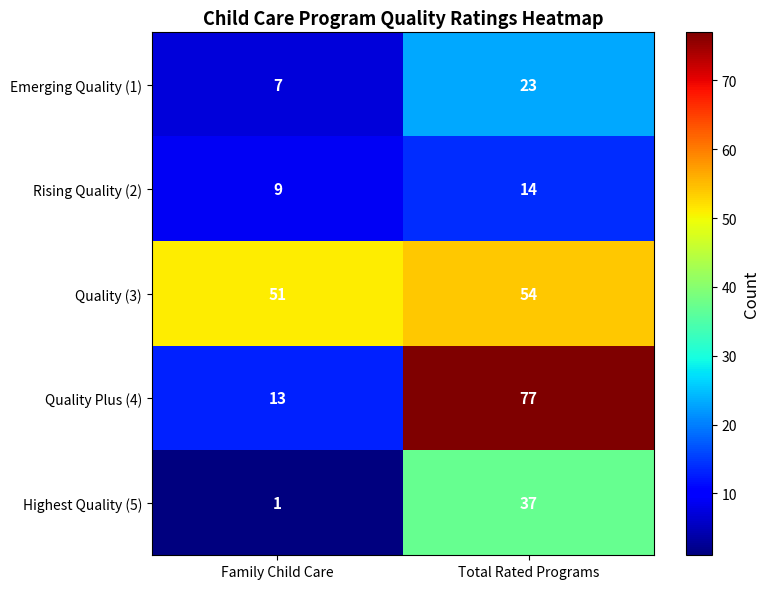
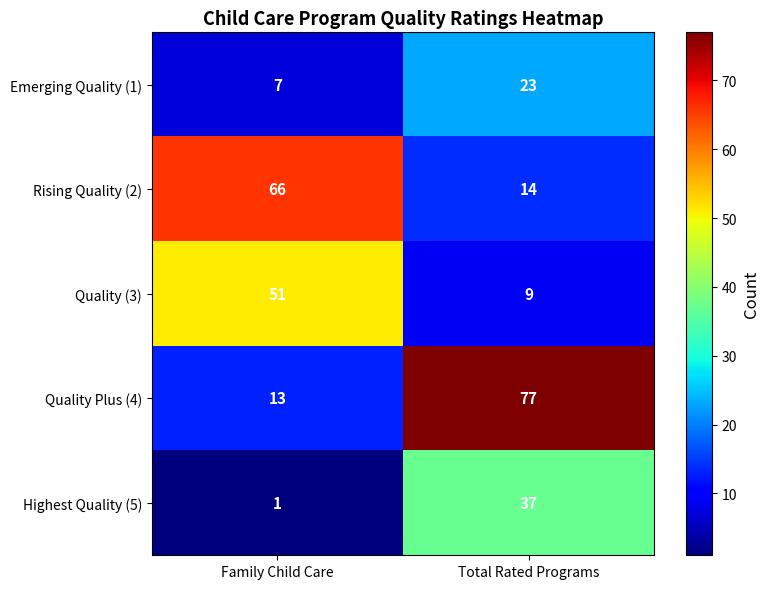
  {
    "Emerging Quality (1)": {
      "Family Child Care": 7,
      "Total Rated Programs": 23
    },
    "Rising Quality (2)": {
-     "Family Child Care": 9,
+     "Family Child Care": 66,
      "Total Rated Programs": 14
    },
    "Quality (3)": {
      "Family Child Care": 51,
-     "Total Rated Programs": 54
+     "Total Rated Programs": 9
    },
    "Quality Plus (4)": {
      "Family Child Care": 13,
      "Total Rated Programs": 77
    },
    "Highest Quality (5)": {
      "Family Child Care": 1,
      "Total Rated Programs": 37
    }
  }
